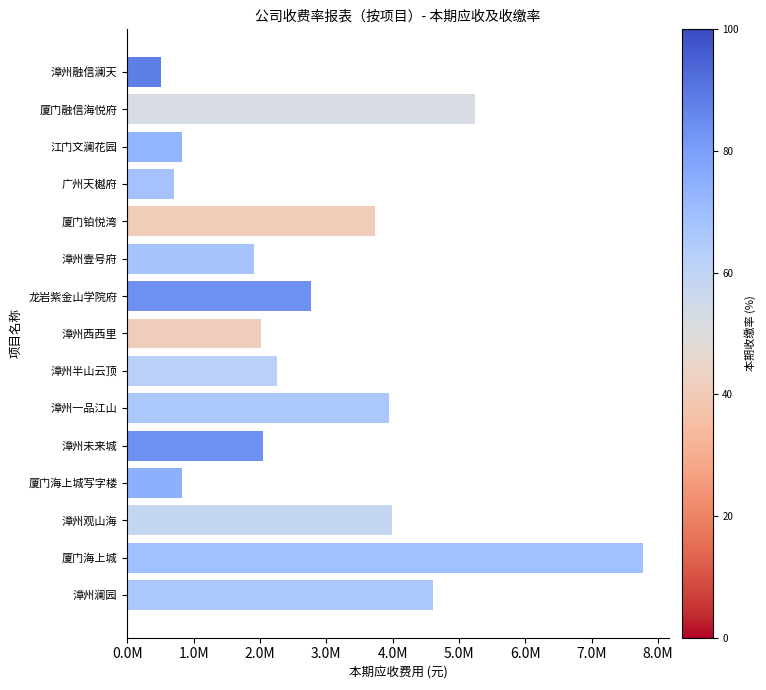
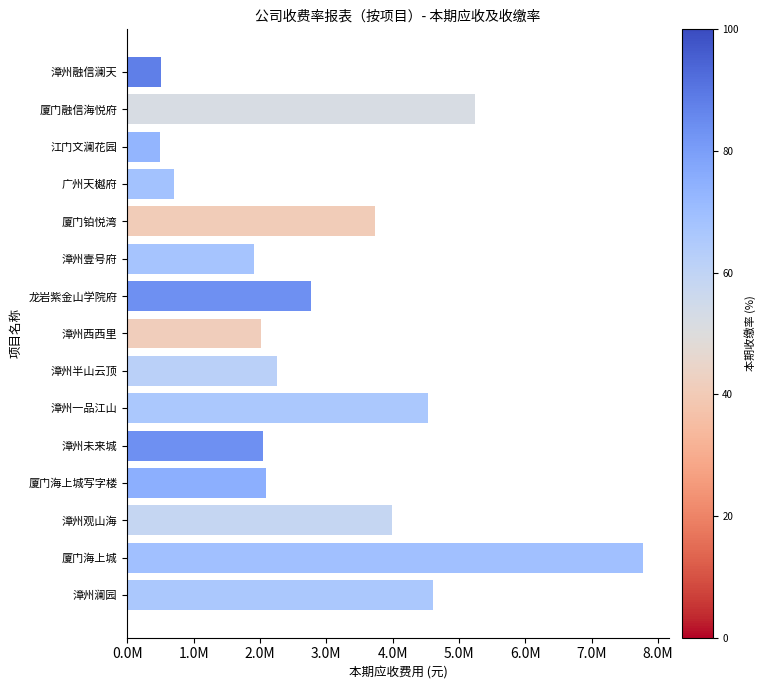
  {
    "漳州融信澜天": 500000,
    "厦门融信海悦府": 5200000,
-   "江门文澜花园": 800000,
+   "江门文澜花园": 500000,
    "广州天樾府": 700000,
    "厦门铂悦湾": 3700000,
    "漳州壹号府": 1900000,
    "龙岩紫金山学院府": 2800000,
    "漳州西西里": 2000000,
    "漳州半山云顶": 2300000,
-   "漳州一品江山": 3900000,
+   "漳州一品江山": 4500000,
    "漳州未来城": 2000000,
-   "厦门海上城写字楼": 800000,
+   "厦门海上城写字楼": 2100000,
    "漳州观山海": 4000000,
    "厦门海上城": 7800000,
    "漳州澜园": 4600000
  }
